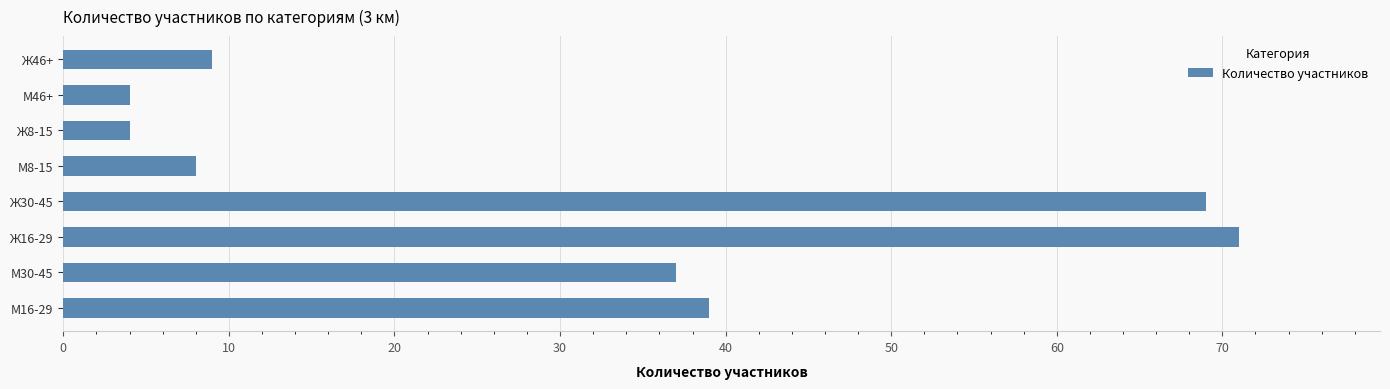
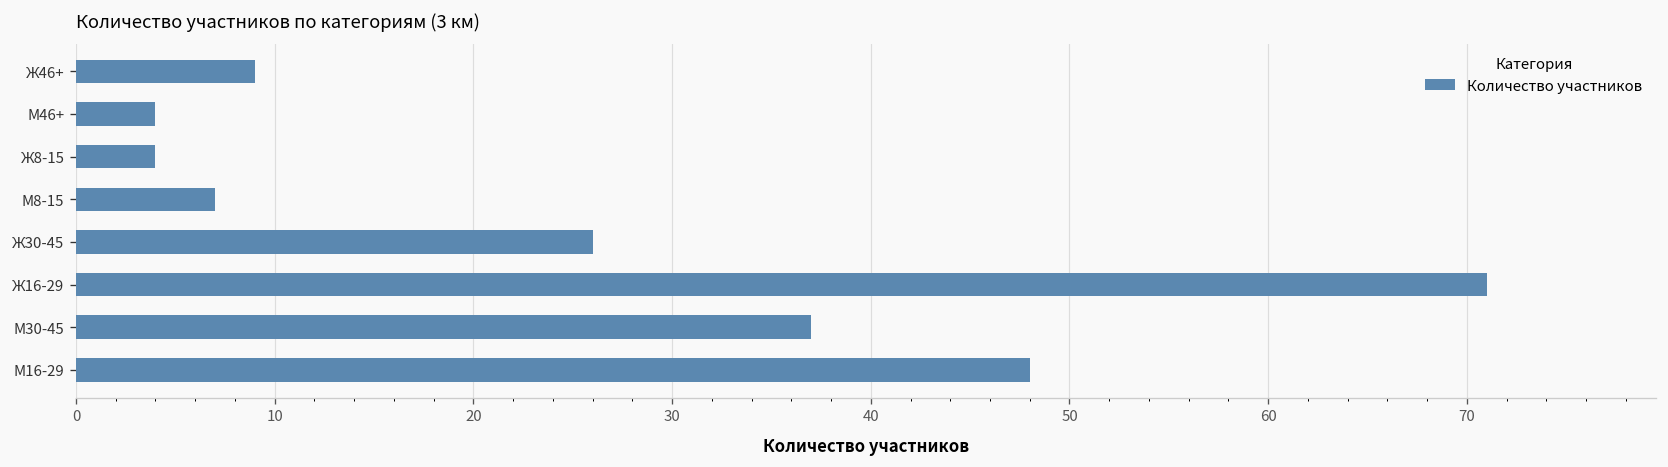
  {
    "Ж46+": 9,
    "М46+": 4,
    "Ж8-15": 4,
-   "М8-15": 8,
-   "Ж30-45": 69,
+   "М8-15": 7,
+   "Ж30-45": 26,
    "Ж16-29": 71,
    "М30-45": 37,
-   "М16-29": 39
+   "М16-29": 48
  }
